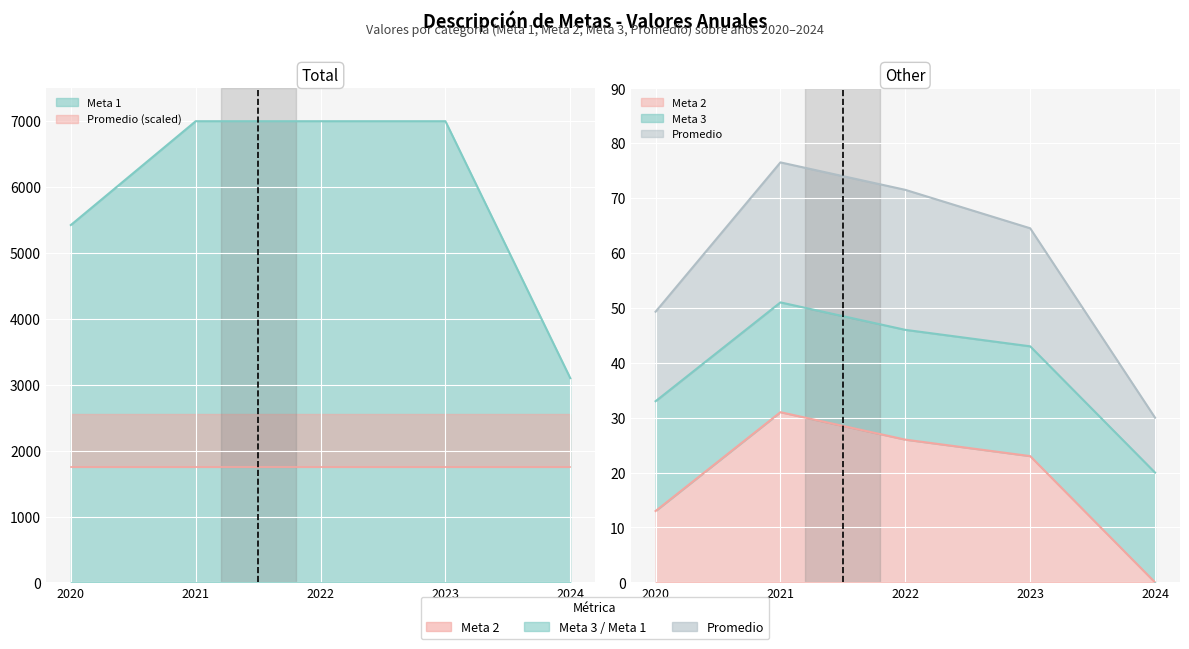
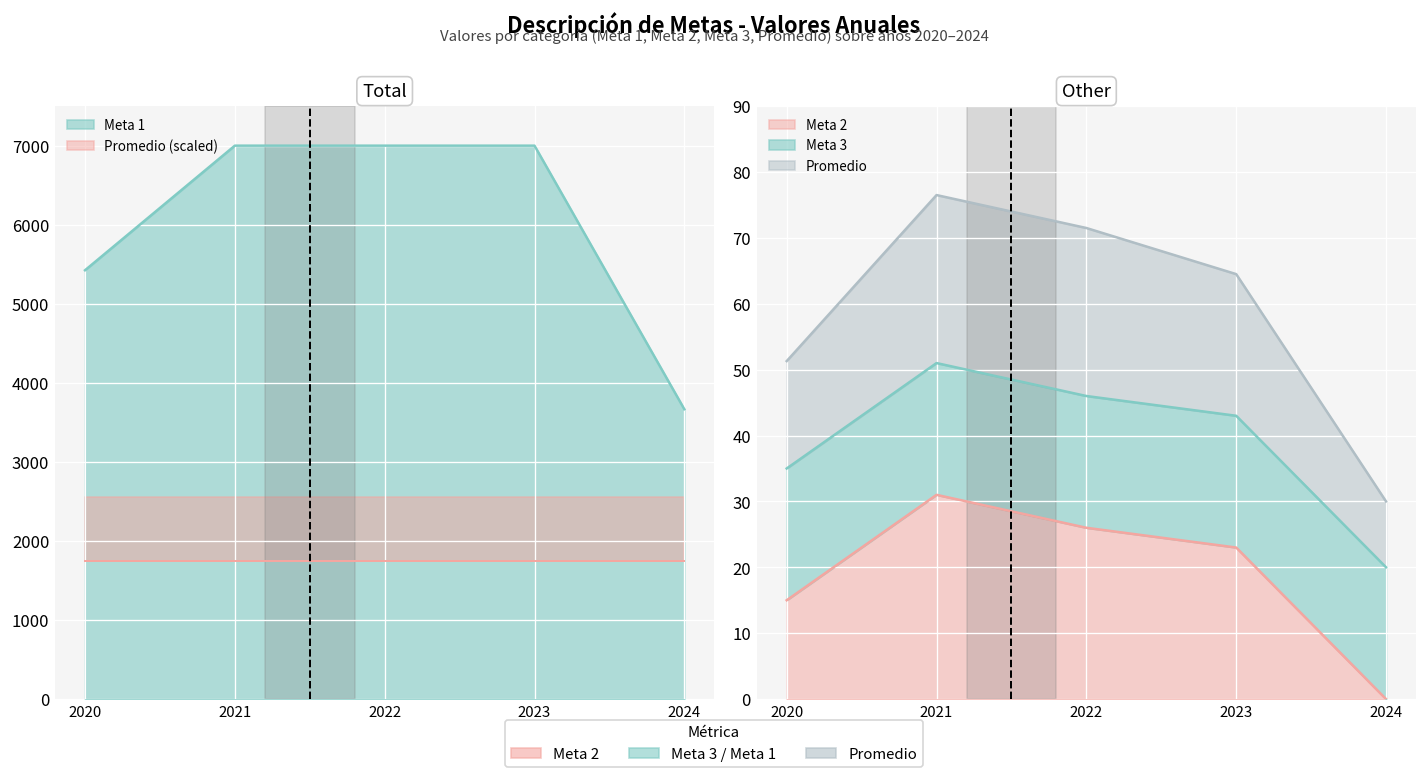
  {
    "Total": {
      "Meta 1": {
        "2020": 5400,
        "2021": 7000,
        "2022": 7000,
        "2023": 7000,
-       "2024": 3100
+       "2024": 3700
      }
    },
    "Other": {
      "Meta 2": {
-       "2020": 13,
+       "2020": 15,
        "2021": 31,
        "2022": 26,
        "2023": 23,
        "2024": 0
      }
    }
  }
